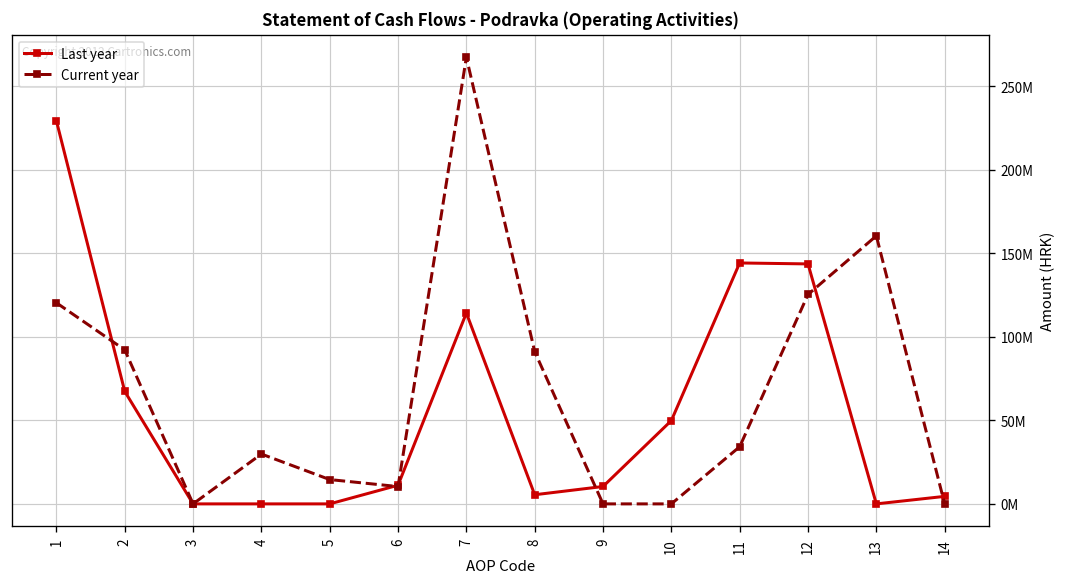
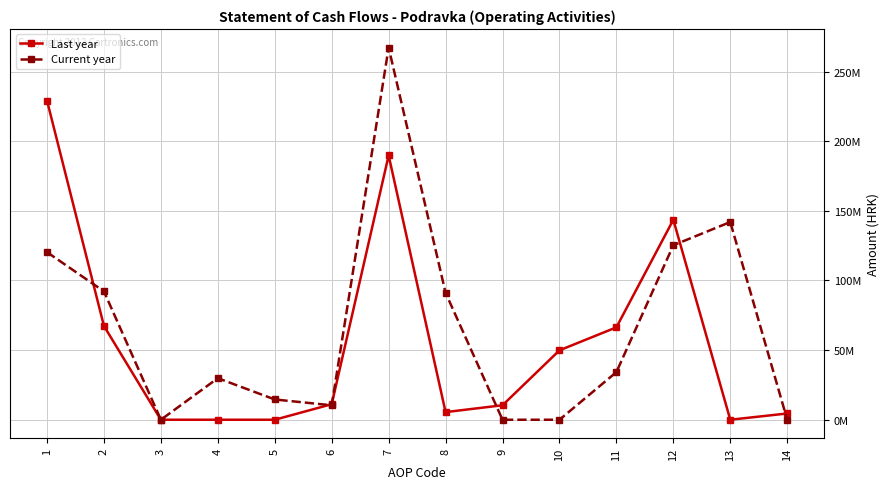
  {
    "Last year": {
      "1": 229000000,
      "2": 67000000,
      "4": 0,
      "5": 0,
-     "7": 114000000,
+     "7": 190000000,
      "8": 5000000,
      "9": 10000000,
      "10": 50000000,
-     "11": 144000000,
+     "11": 66000000,
      "12": 144000000,
      "13": 0,
      "14": 4000000
    },
    "Current year": {
      "1": 120000000,
      "2": 92000000,
      "4": 30000000,
      "5": 15000000,
      "7": 267000000,
      "8": 91000000,
      "9": 0,
      "10": 0,
      "11": 34000000,
      "12": 125000000,
-     "13": 160000000,
+     "13": 142000000,
      "14": 0
    }
  }
